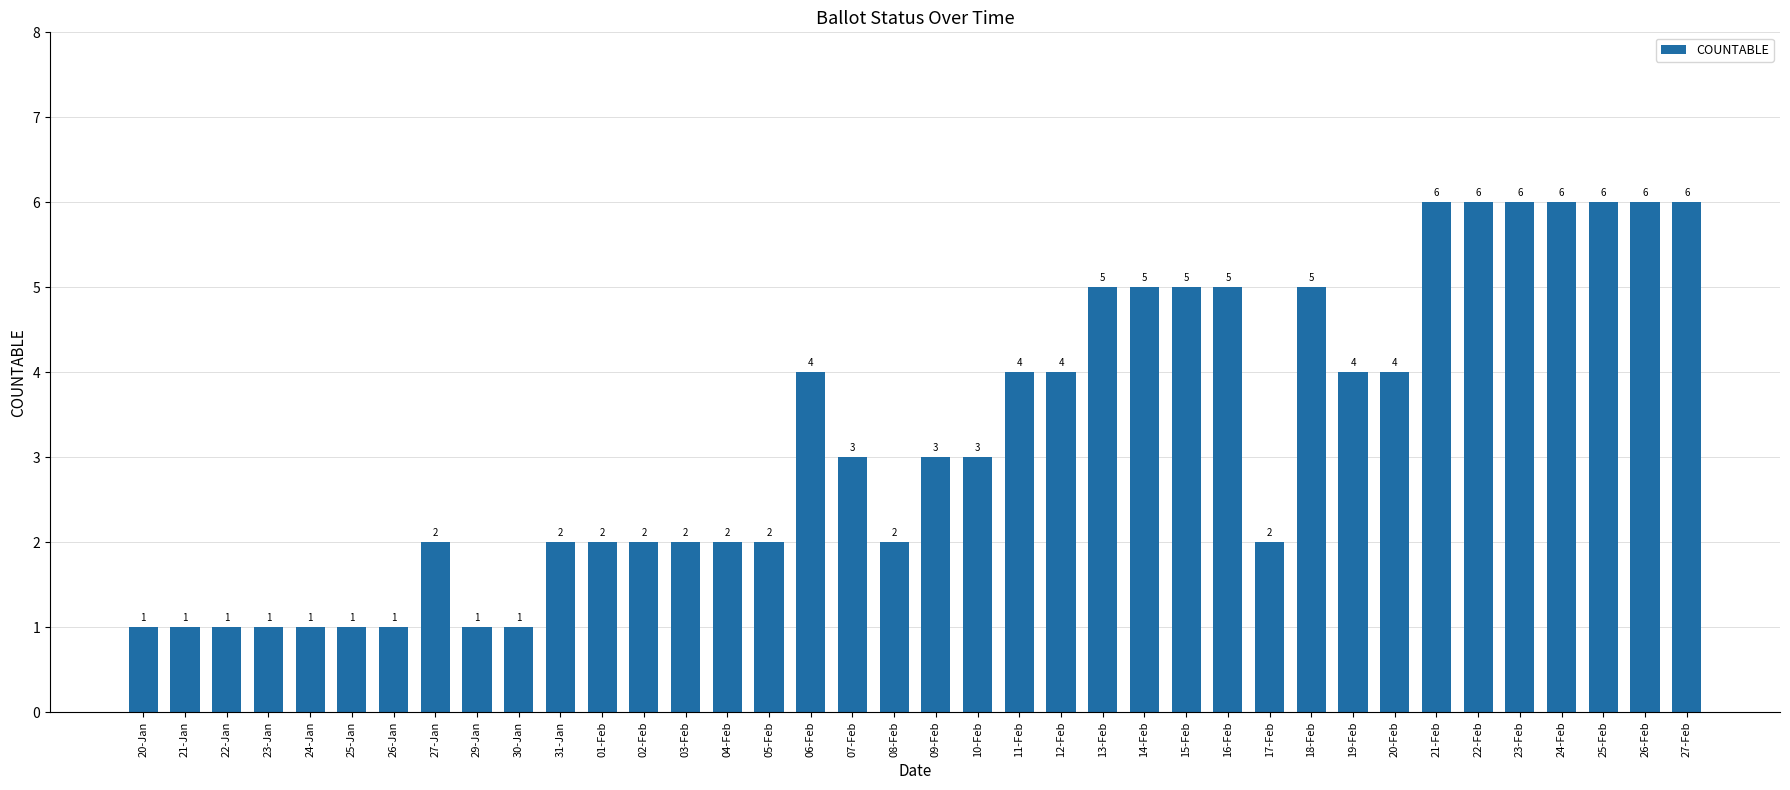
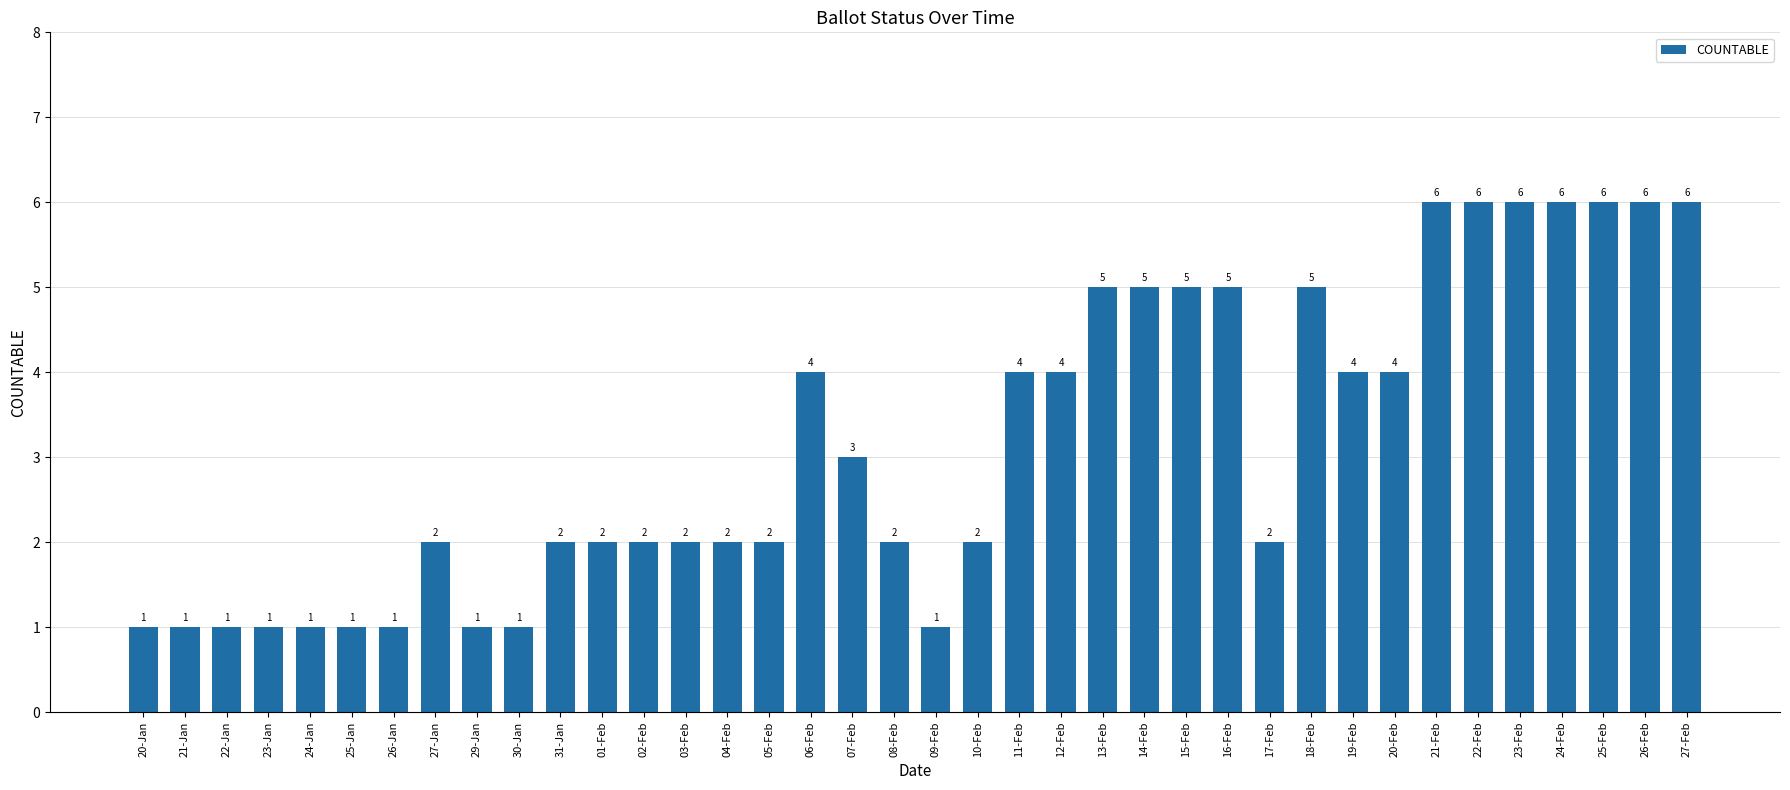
  {
    "20-Jan": 1,
    "21-Jan": 1,
    "22-Jan": 1,
    "23-Jan": 1,
    "24-Jan": 1,
    "25-Jan": 1,
    "26-Jan": 1,
    "27-Jan": 2,
    "29-Jan": 1,
    "30-Jan": 1,
    "31-Jan": 2,
    "01-Feb": 2,
    "02-Feb": 2,
    "03-Feb": 2,
    "04-Feb": 2,
    "05-Feb": 2,
    "06-Feb": 4,
    "07-Feb": 3,
    "08-Feb": 2,
-   "09-Feb": 3,
-   "10-Feb": 3,
+   "09-Feb": 1,
+   "10-Feb": 2,
    "11-Feb": 4,
    "12-Feb": 4,
    "13-Feb": 5,
    "14-Feb": 5,
    "15-Feb": 5,
    "16-Feb": 5,
    "17-Feb": 2,
    "18-Feb": 5,
    "19-Feb": 4,
    "20-Feb": 4,
    "21-Feb": 6,
    "22-Feb": 6,
    "23-Feb": 6,
    "24-Feb": 6,
    "25-Feb": 6,
    "26-Feb": 6,
    "27-Feb": 6
  }
